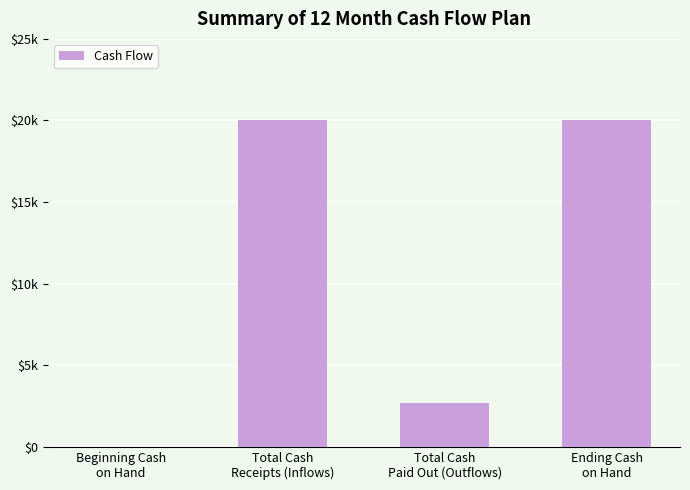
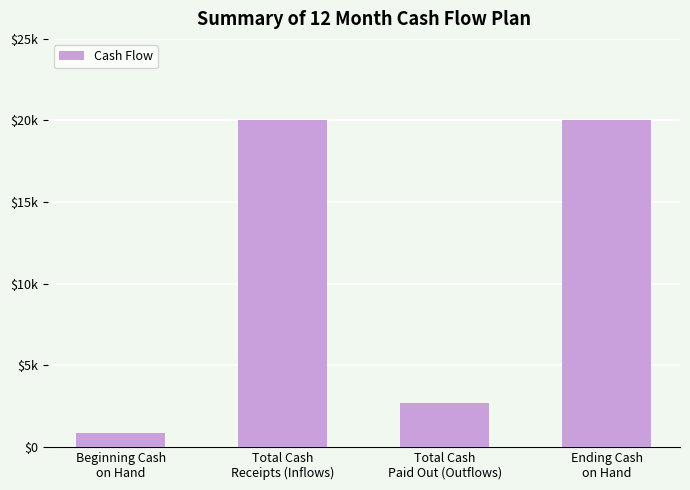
  {
-   "Beginning Cash on Hand": "$0",
+   "Beginning Cash on Hand": "$800",
    "Total Cash Receipts (Inflows)": "$20000",
    "Total Cash Paid Out (Outflows)": "$2700",
    "Ending Cash on Hand": "$20000"
  }
